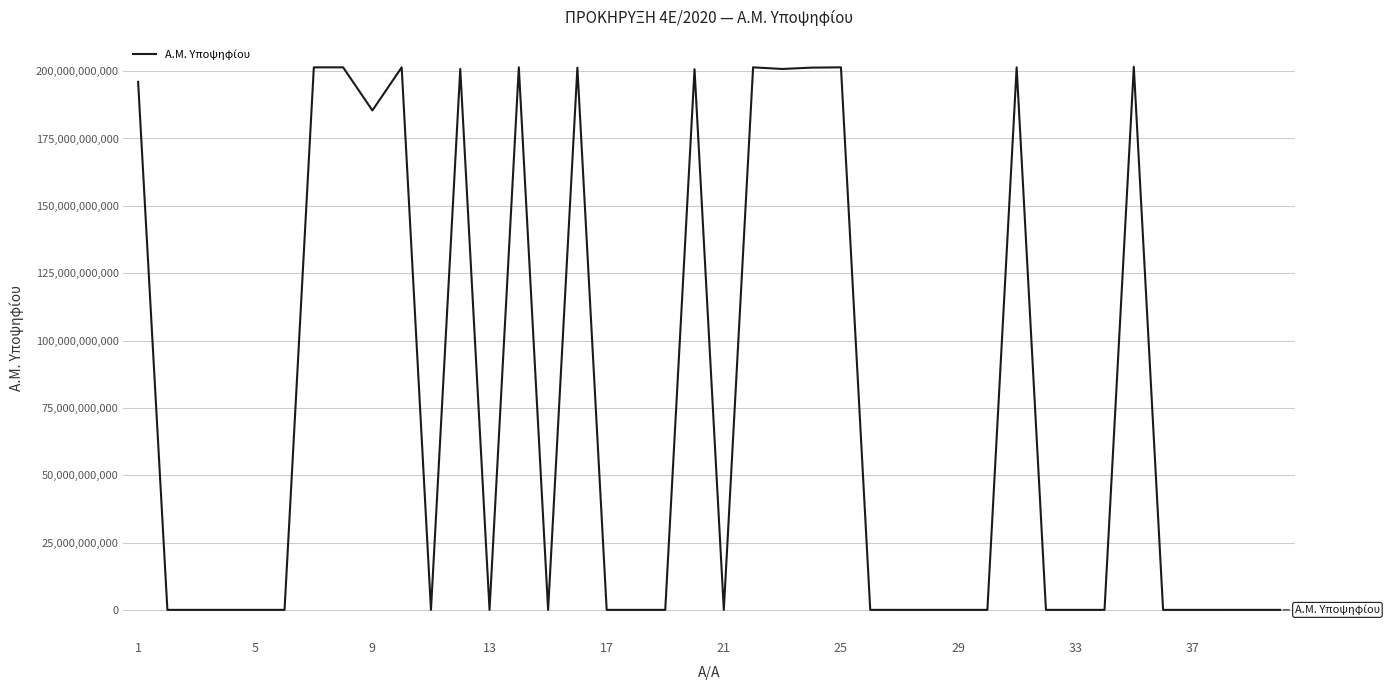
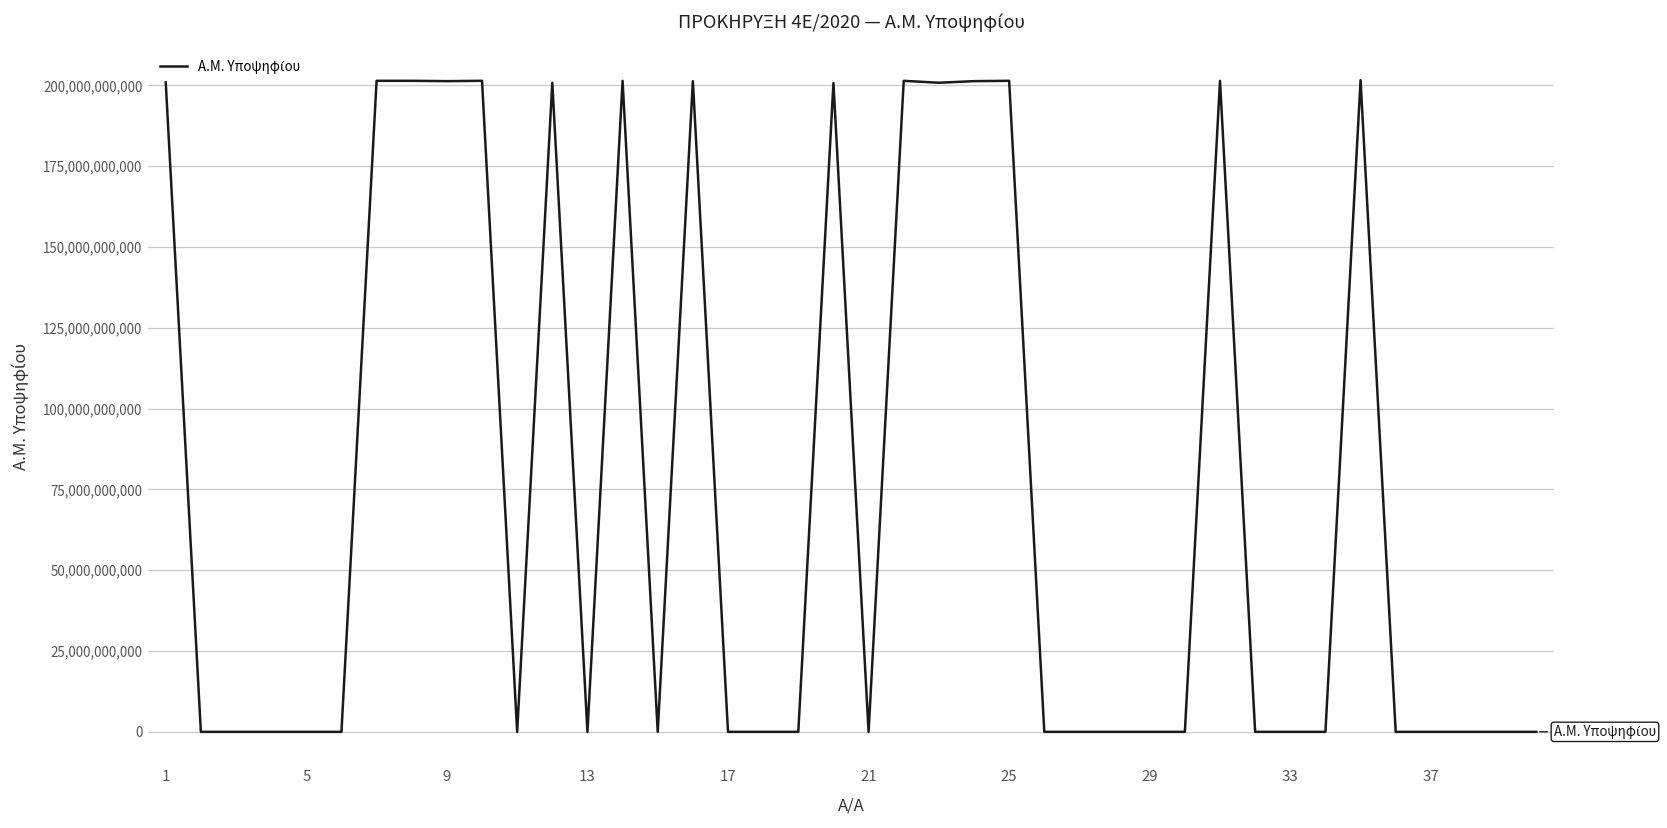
  {
-   "1": "196,000,000,000",
+   "1": "201,000,000,000",
    "5": "0",
-   "9": "185,000,000,000",
+   "9": "201,000,000,000",
    "13": "0",
    "17": "0",
    "21": "0",
    "25": "201,000,000,000",
    "29": "0",
    "33": "0",
    "37": "0"
  }
